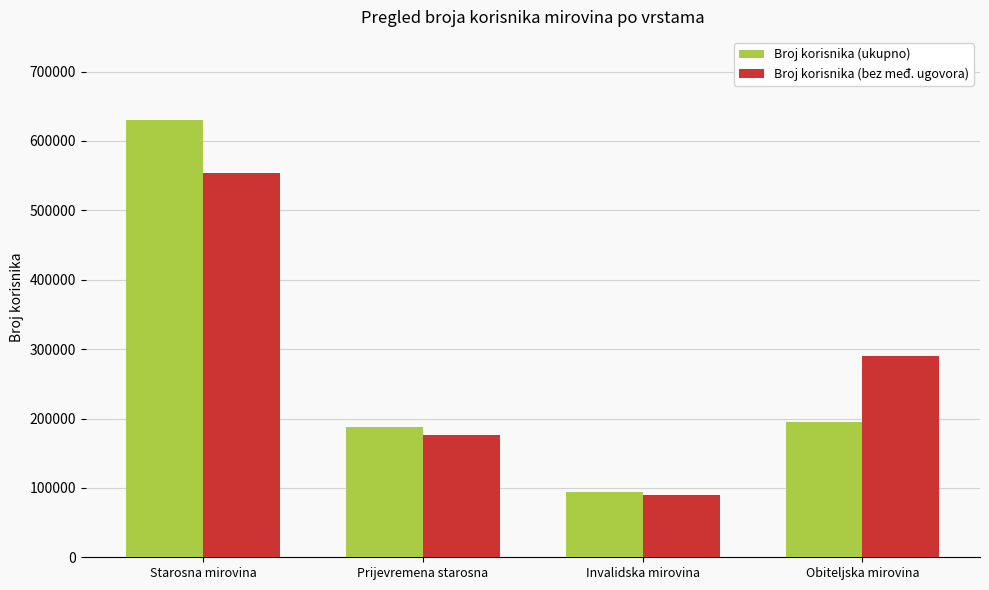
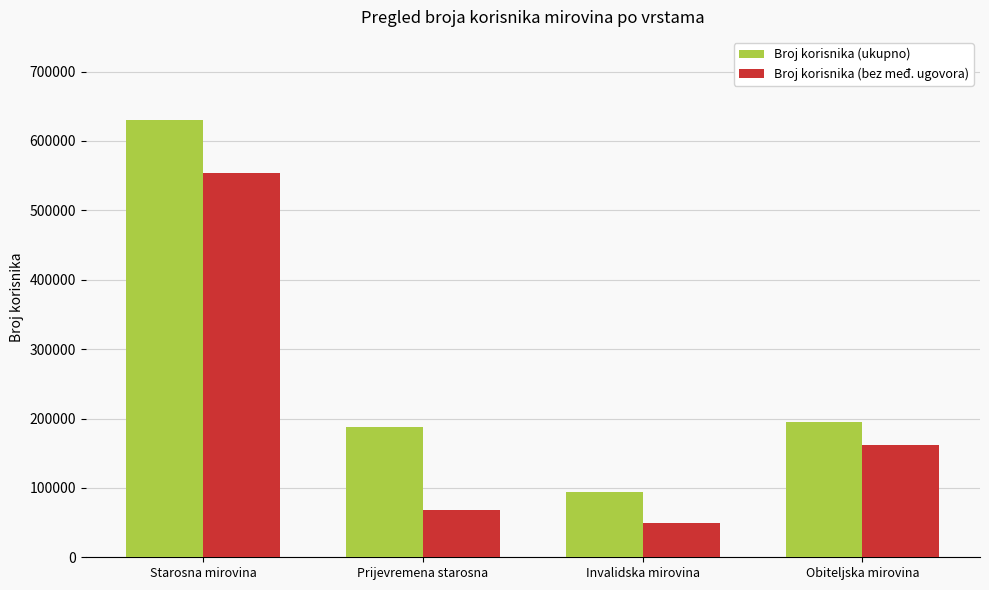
  {
    "Broj korisnika (ukupno)": {
      "Starosna mirovina": 630000,
      "Prijevremena starosna": 190000,
      "Invalidska mirovina": 90000,
      "Obiteljska mirovina": 200000
    },
    "Broj korisnika (bez međ. ugovora)": {
      "Starosna mirovina": 550000,
-     "Prijevremena starosna": 180000,
-     "Invalidska mirovina": 90000,
-     "Obiteljska mirovina": 290000
+     "Prijevremena starosna": 70000,
+     "Invalidska mirovina": 50000,
+     "Obiteljska mirovina": 160000
    }
  }
